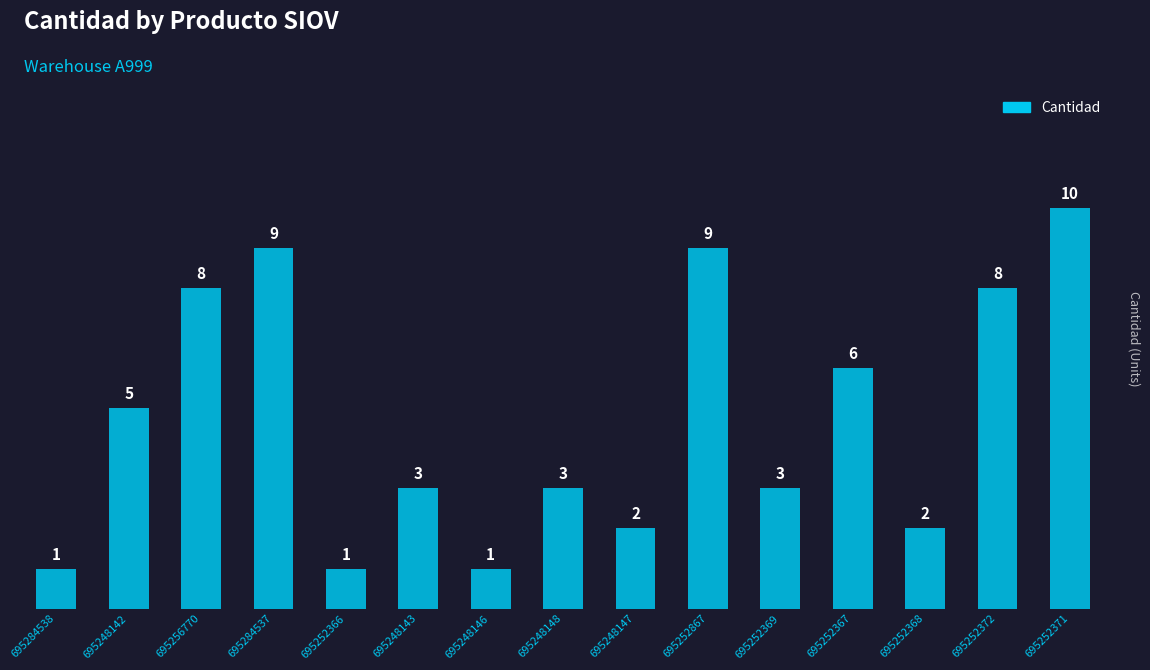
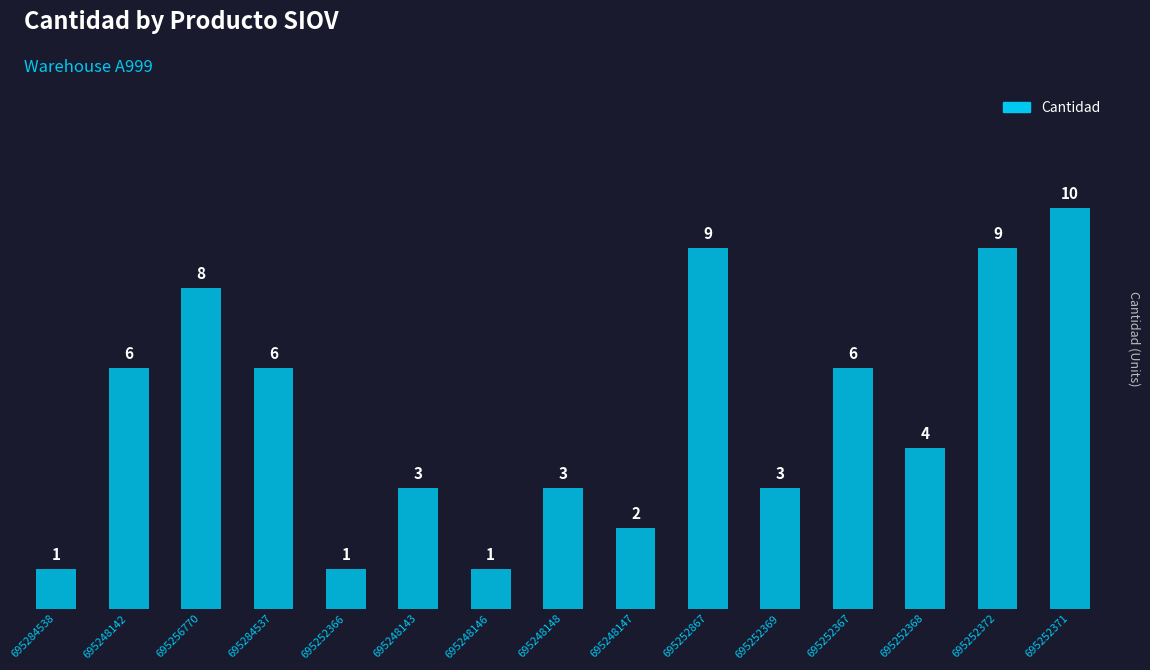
  {
    "695284538": 1,
-   "695248142": 5,
+   "695248142": 6,
    "695256770": 8,
-   "695284537": 9,
+   "695284537": 6,
    "695252366": 1,
    "695248143": 3,
    "695248146": 1,
    "695248148": 3,
    "695248147": 2,
    "695252867": 9,
    "695252369": 3,
    "695252367": 6,
-   "695252368": 2,
-   "695252372": 8,
+   "695252368": 4,
+   "695252372": 9,
    "695252371": 10
  }
